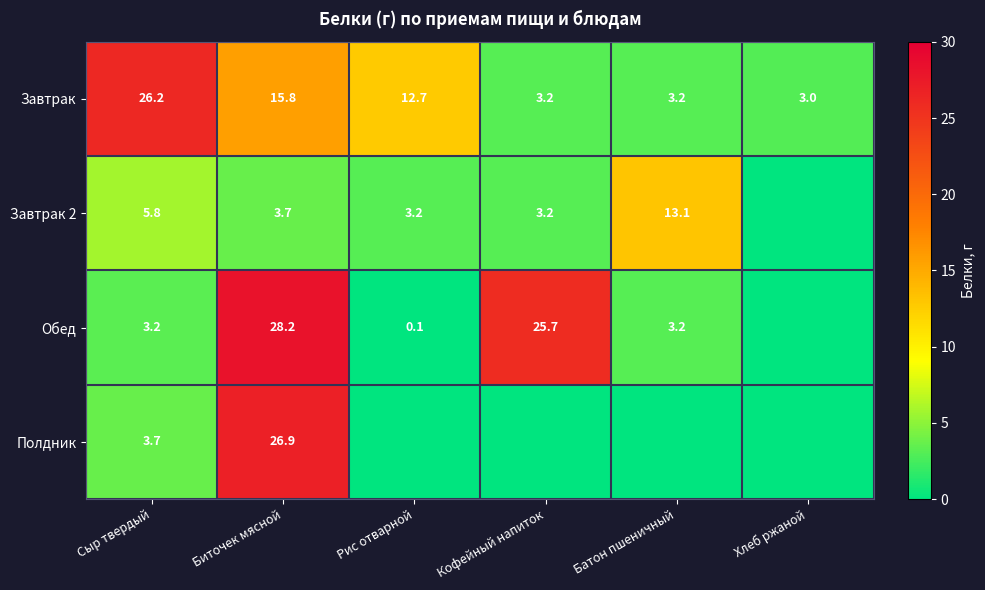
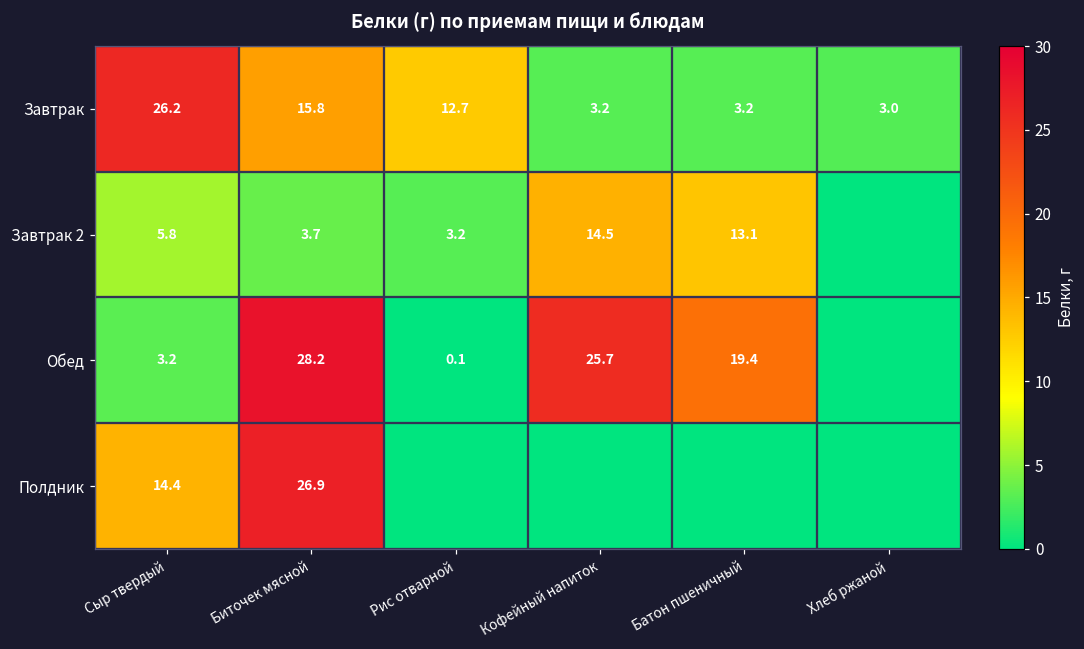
  {
    "Завтрак": {
      "Сыр твердый": 26.2,
      "Биточек мясной": 15.8,
      "Рис отварной": 12.7,
      "Кофейный напиток": 3.2,
      "Батон пшеничный": 3.2,
      "Хлеб ржаной": 3.0
    },
    "Завтрак 2": {
      "Сыр твердый": 5.8,
      "Биточек мясной": 3.7,
      "Рис отварной": 3.2,
-     "Кофейный напиток": 3.2,
+     "Кофейный напиток": 14.5,
      "Батон пшеничный": 13.1
    },
    "Обед": {
      "Сыр твердый": 3.2,
      "Биточек мясной": 28.2,
      "Рис отварной": 0.1,
      "Кофейный напиток": 25.7,
-     "Батон пшеничный": 3.2
+     "Батон пшеничный": 19.4
    },
    "Полдник": {
-     "Сыр твердый": 3.7,
+     "Сыр твердый": 14.4,
      "Биточек мясной": 26.9
    }
  }
